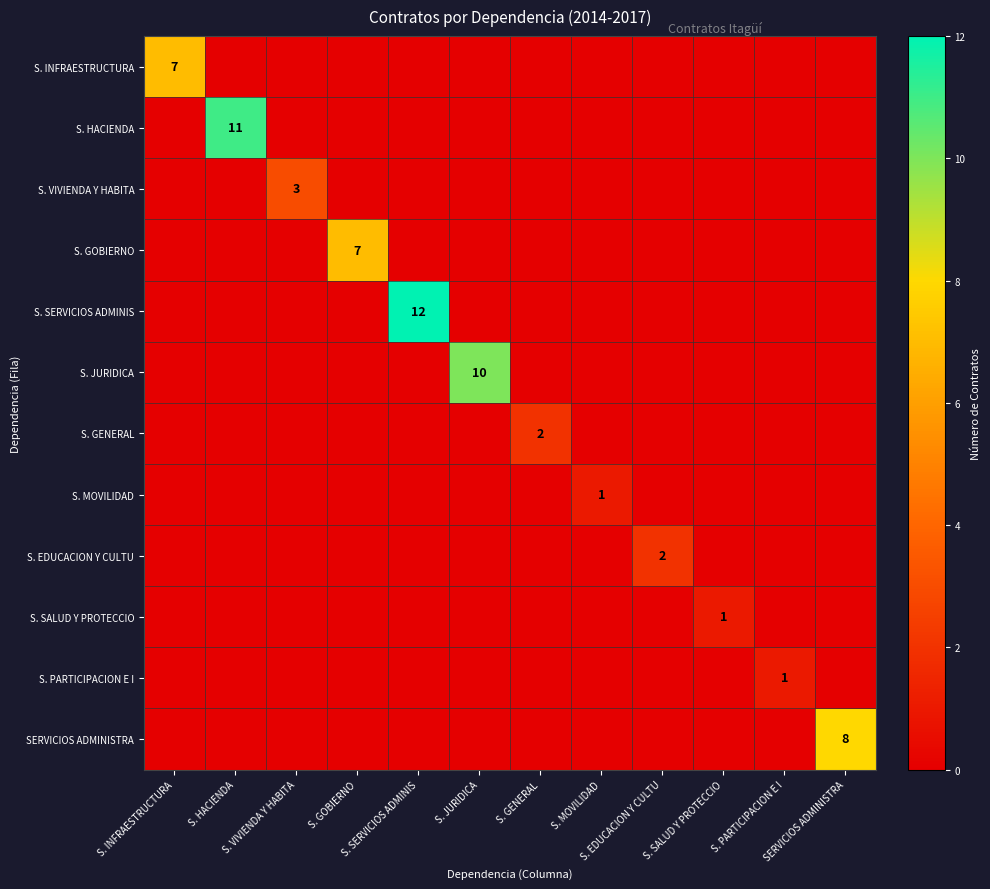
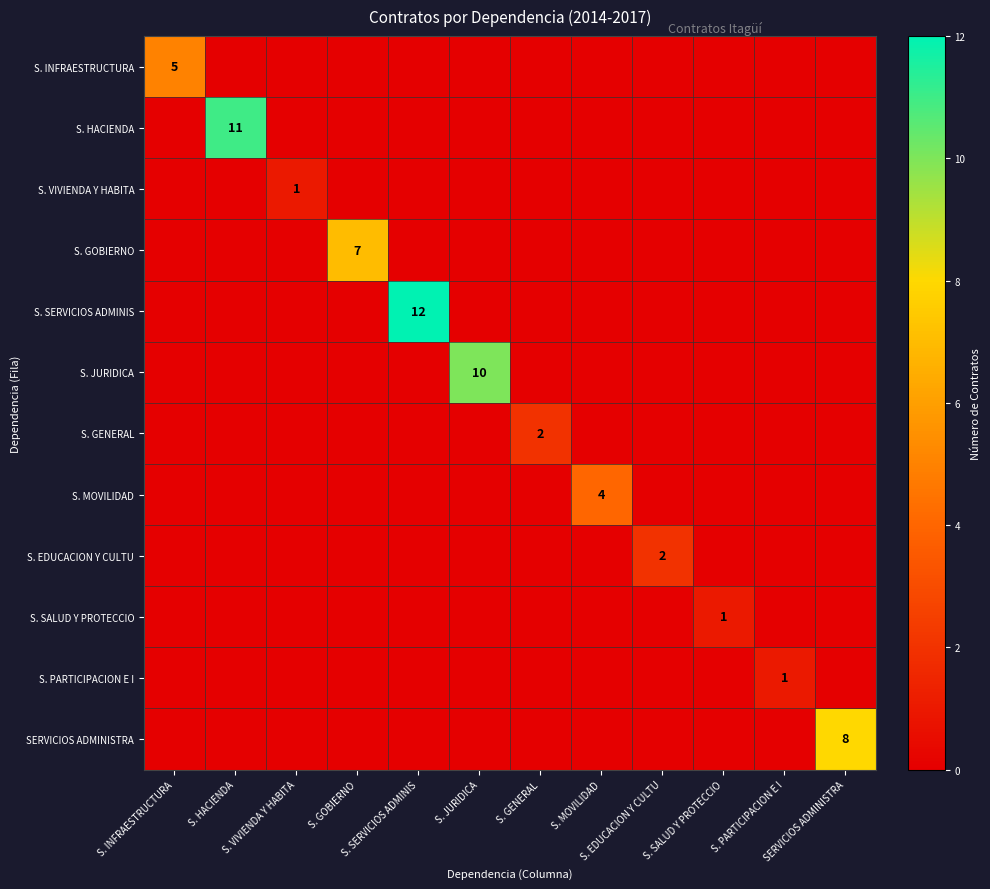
  {
    "S. INFRAESTRUCTURA": {
-     "S. INFRAESTRUCTURA": 7
+     "S. INFRAESTRUCTURA": 5
    },
    "S. HACIENDA": {
      "S. HACIENDA": 11
    },
    "S. VIVIENDA Y HABITA": {
-     "S. VIVIENDA Y HABITA": 3
+     "S. VIVIENDA Y HABITA": 1
    },
    "S. GOBIERNO": {
      "S. GOBIERNO": 7
    },
    "S. SERVICIOS ADMINIS": {
      "S. SERVICIOS ADMINIS": 12
    },
    "S. JURIDICA": {
      "S. JURIDICA": 10
    },
    "S. GENERAL": {
      "S. GENERAL": 2
    },
    "S. MOVILIDAD": {
-     "S. MOVILIDAD": 1
+     "S. MOVILIDAD": 4
    },
    "S. EDUCACION Y CULTU": {
      "S. EDUCACION Y CULTU": 2
    },
    "S. SALUD Y PROTECCIO": {
      "S. SALUD Y PROTECCIO": 1
    },
    "S. PARTICIPACION E I": {
      "S. PARTICIPACION E I": 1
    },
    "SERVICIOS ADMINISTRA": {
      "SERVICIOS ADMINISTRA": 8
    }
  }
